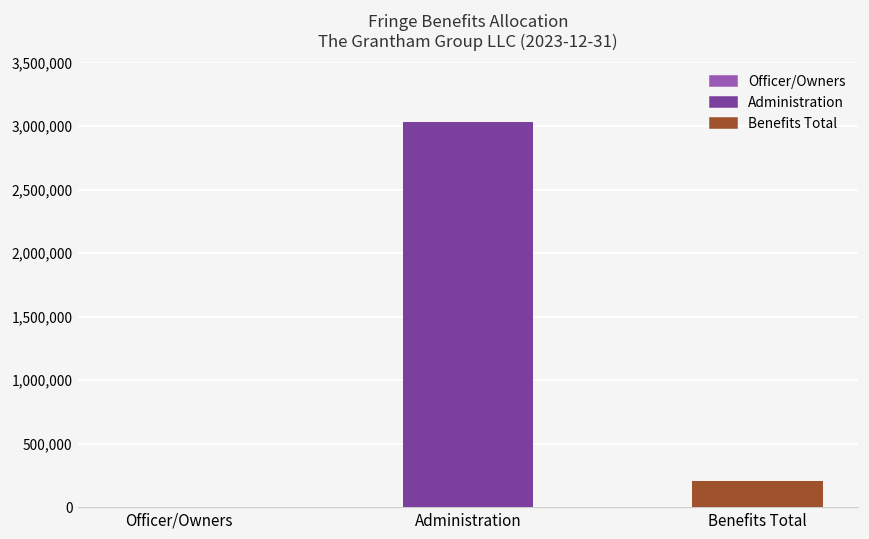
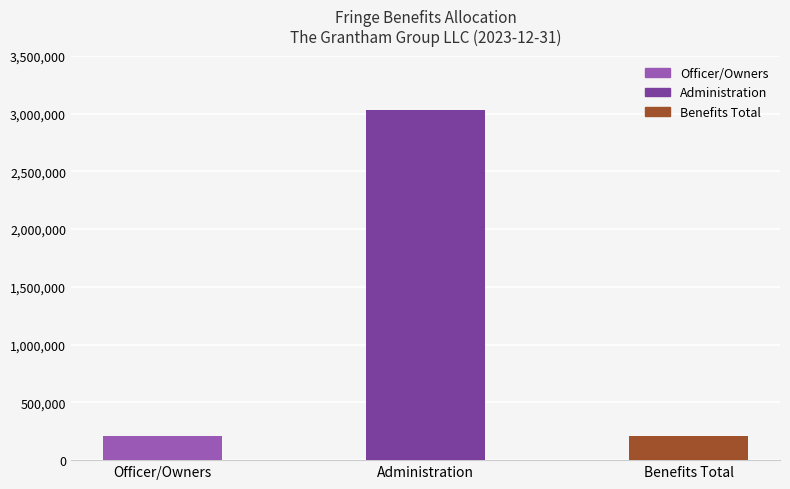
  {
-   "Officer/Owners": "0",
+   "Officer/Owners": "200,000",
    "Administration": "3,030,000",
    "Benefits Total": "210,000"
  }
